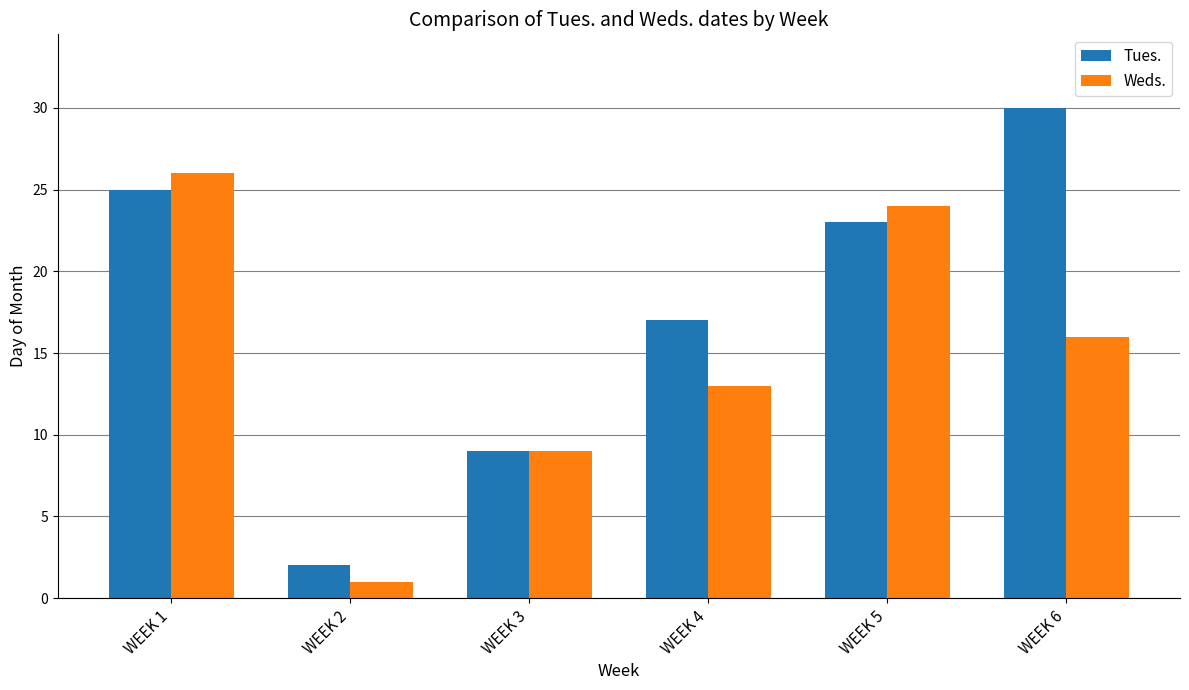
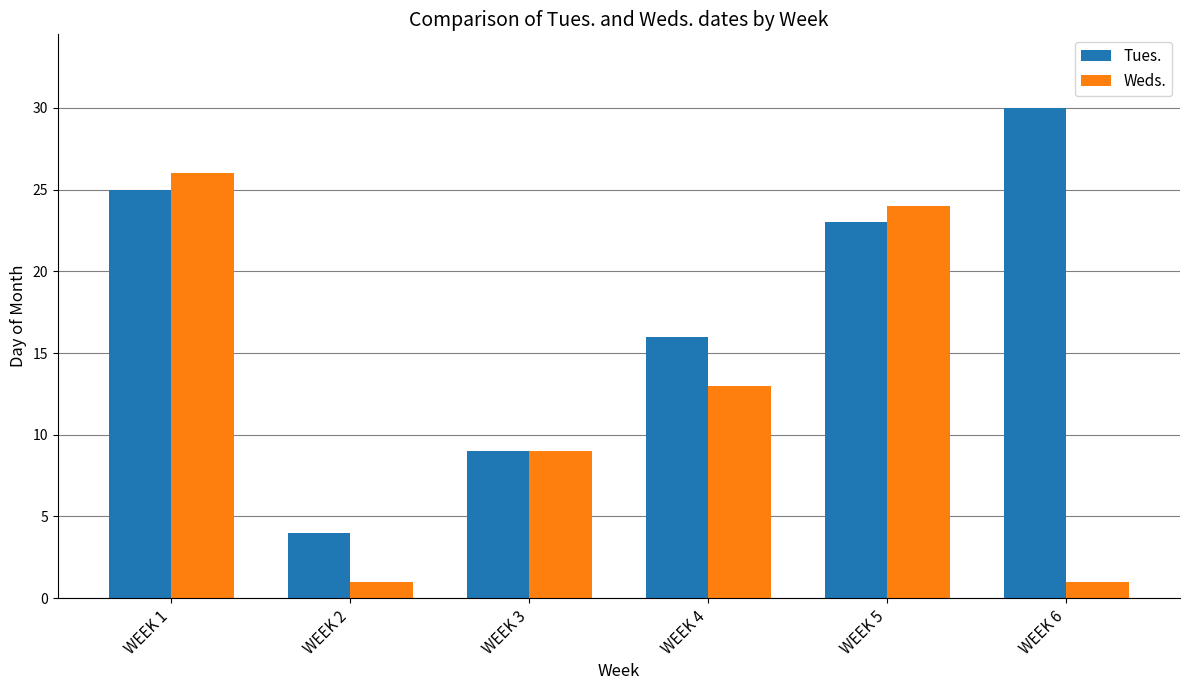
  {
    "Tues.": {
      "WEEK 1": 25,
-     "WEEK 2": 2,
+     "WEEK 2": 4,
      "WEEK 3": 9,
-     "WEEK 4": 17,
+     "WEEK 4": 16,
      "WEEK 5": 23,
      "WEEK 6": 30
    },
    "Weds.": {
      "WEEK 1": 26,
      "WEEK 2": 1,
      "WEEK 3": 9,
      "WEEK 4": 13,
      "WEEK 5": 24,
-     "WEEK 6": 16
+     "WEEK 6": 1
    }
  }
